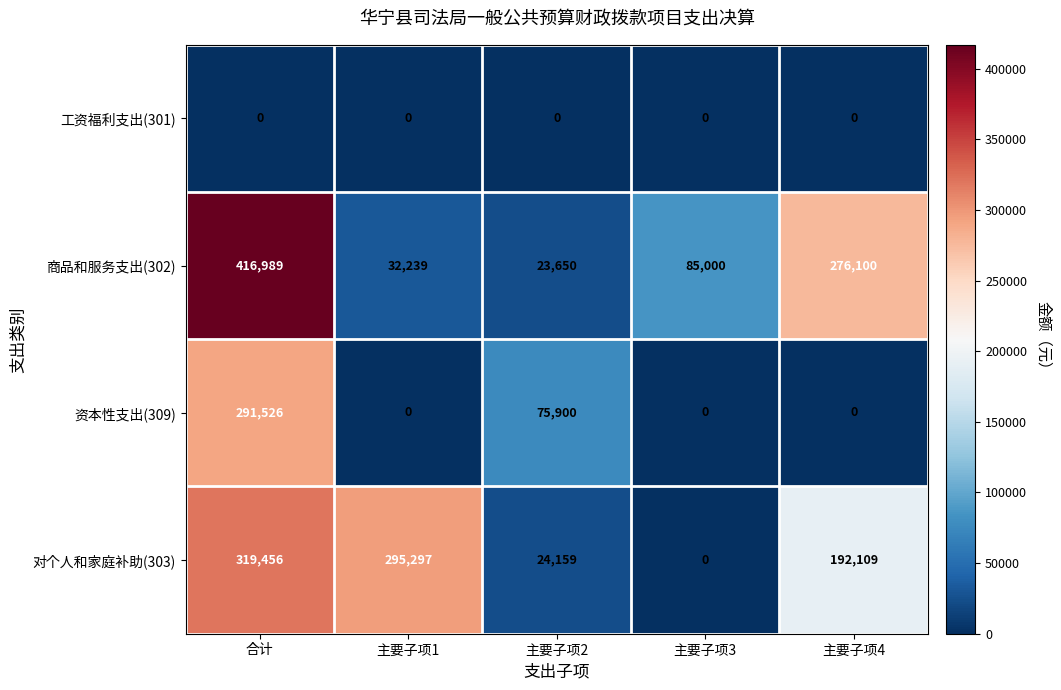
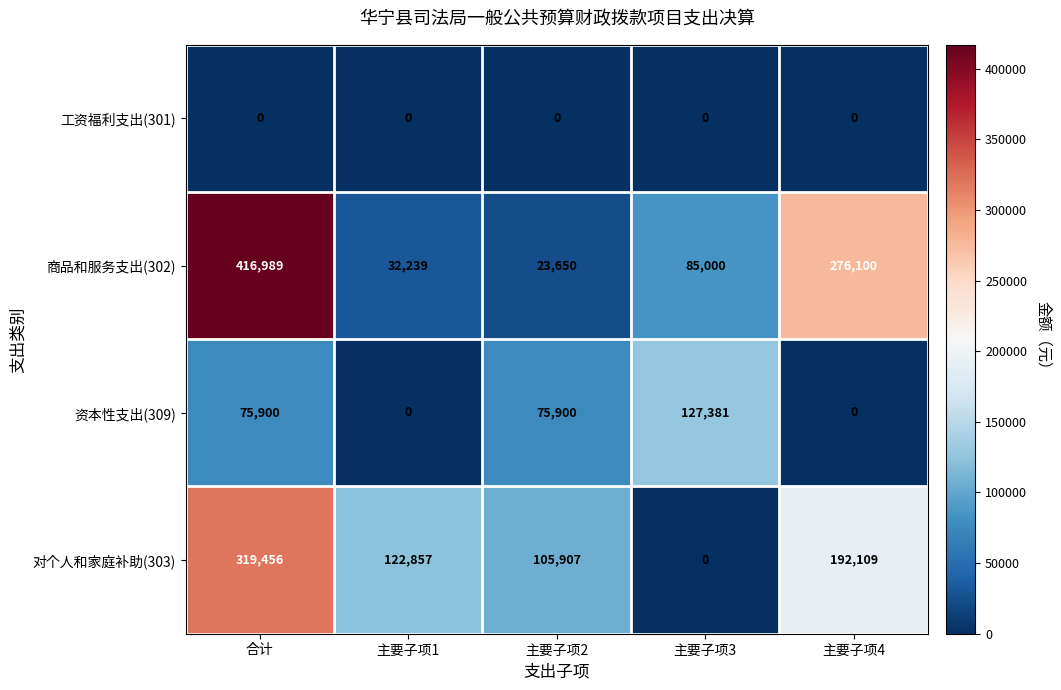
  {
    "工资福利支出(301)": {
      "合计": "0",
      "主要子项1": "0",
      "主要子项2": "0",
      "主要子项3": "0",
      "主要子项4": "0"
    },
    "商品和服务支出(302)": {
      "合计": "416,989",
      "主要子项1": "32,239",
      "主要子项2": "23,650",
      "主要子项3": "85,000",
      "主要子项4": "276,100"
    },
    "资本性支出(309)": {
-     "合计": "291,526",
+     "合计": "75,900",
      "主要子项1": "0",
      "主要子项2": "75,900",
-     "主要子项3": "0",
+     "主要子项3": "127,381",
      "主要子项4": "0"
    },
    "对个人和家庭补助(303)": {
      "合计": "319,456",
-     "主要子项1": "295,297",
-     "主要子项2": "24,159",
+     "主要子项1": "122,857",
+     "主要子项2": "105,907",
      "主要子项3": "0",
      "主要子项4": "192,109"
    }
  }
